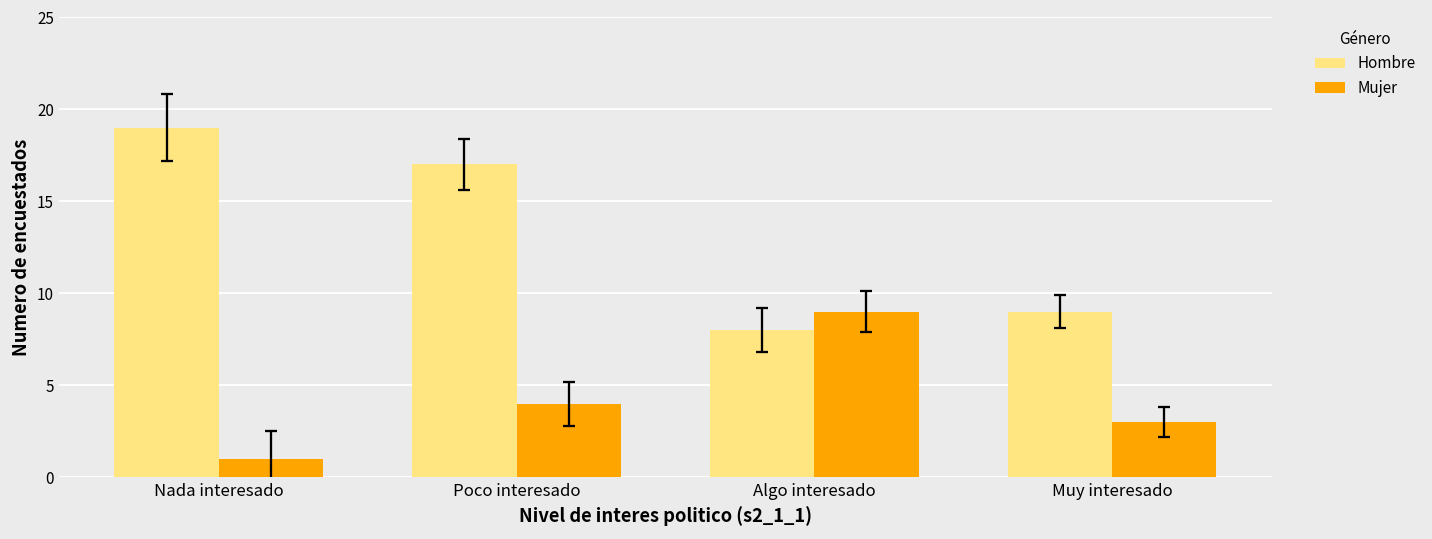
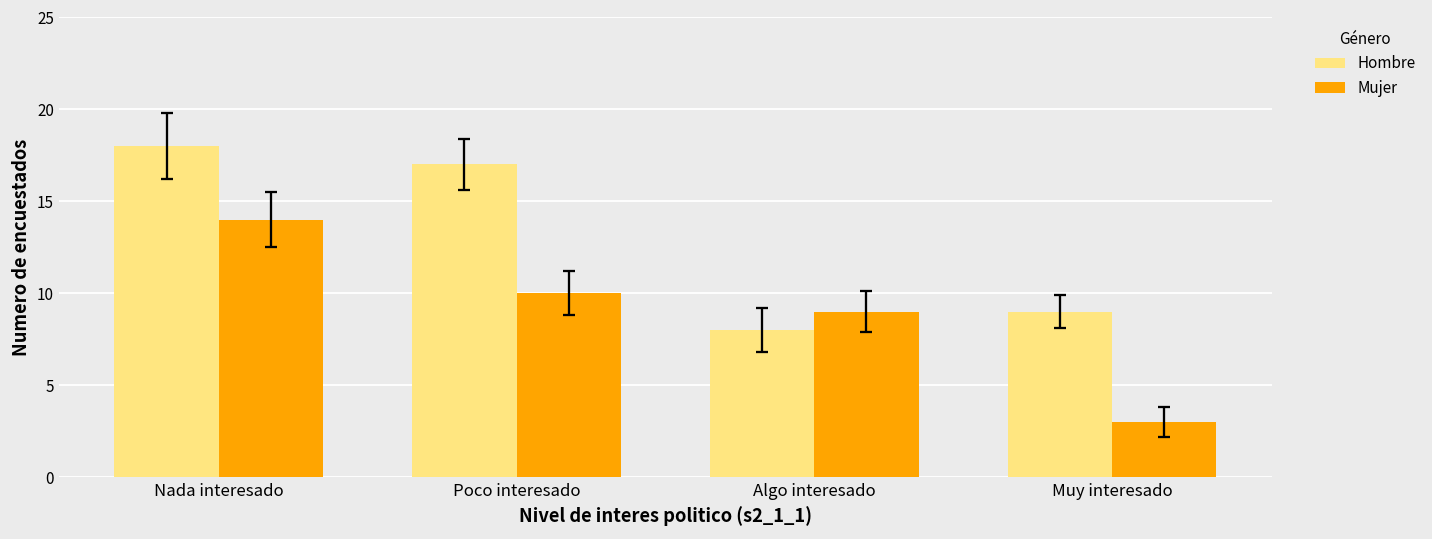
  {
    "Hombre": {
-     "Nada interesado": 19,
+     "Nada interesado": 18,
      "Poco interesado": 17,
      "Algo interesado": 8,
      "Muy interesado": 9
    },
    "Mujer": {
-     "Nada interesado": 1,
-     "Poco interesado": 4,
+     "Nada interesado": 14,
+     "Poco interesado": 10,
      "Algo interesado": 9,
      "Muy interesado": 3
    }
  }
